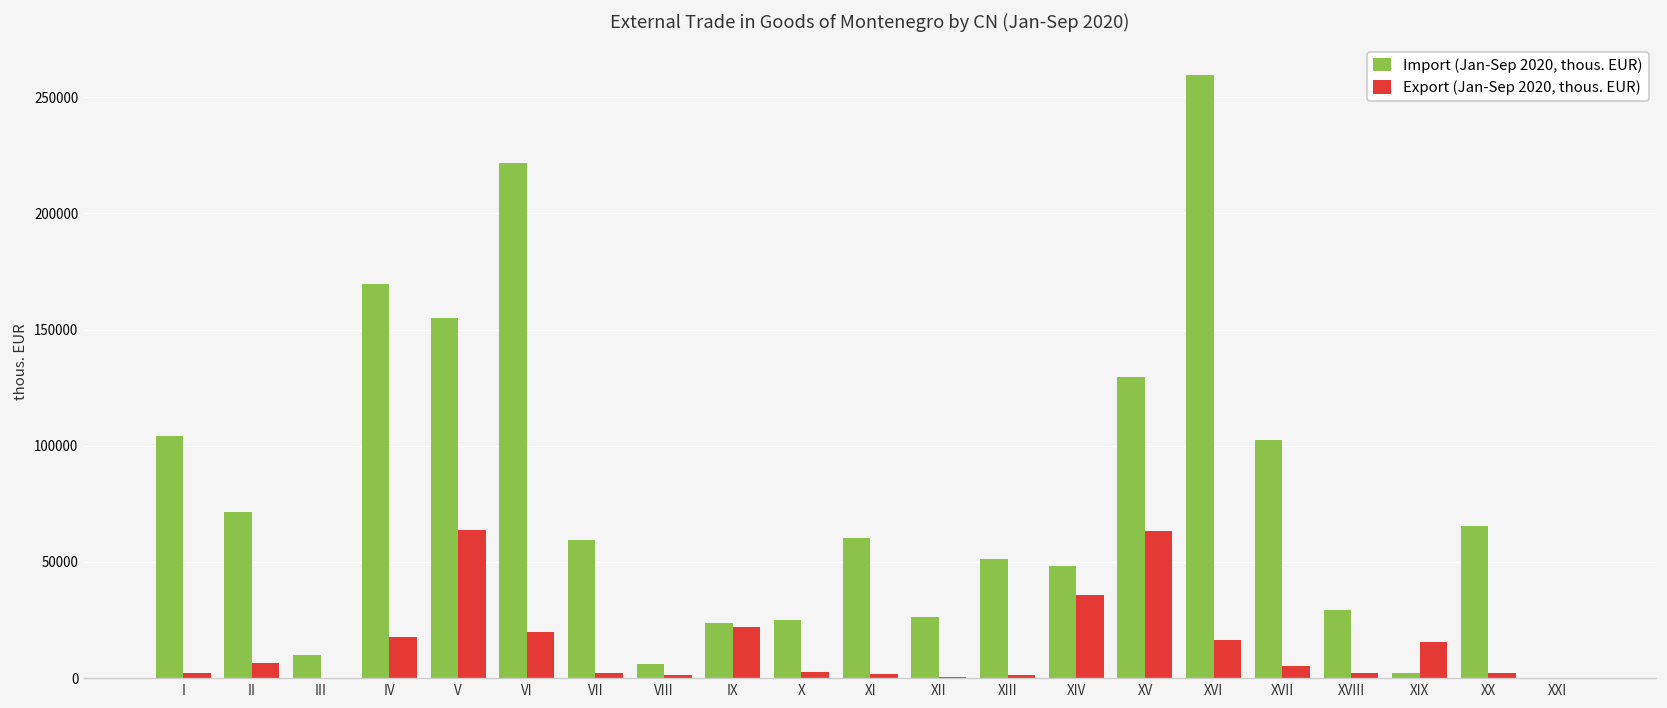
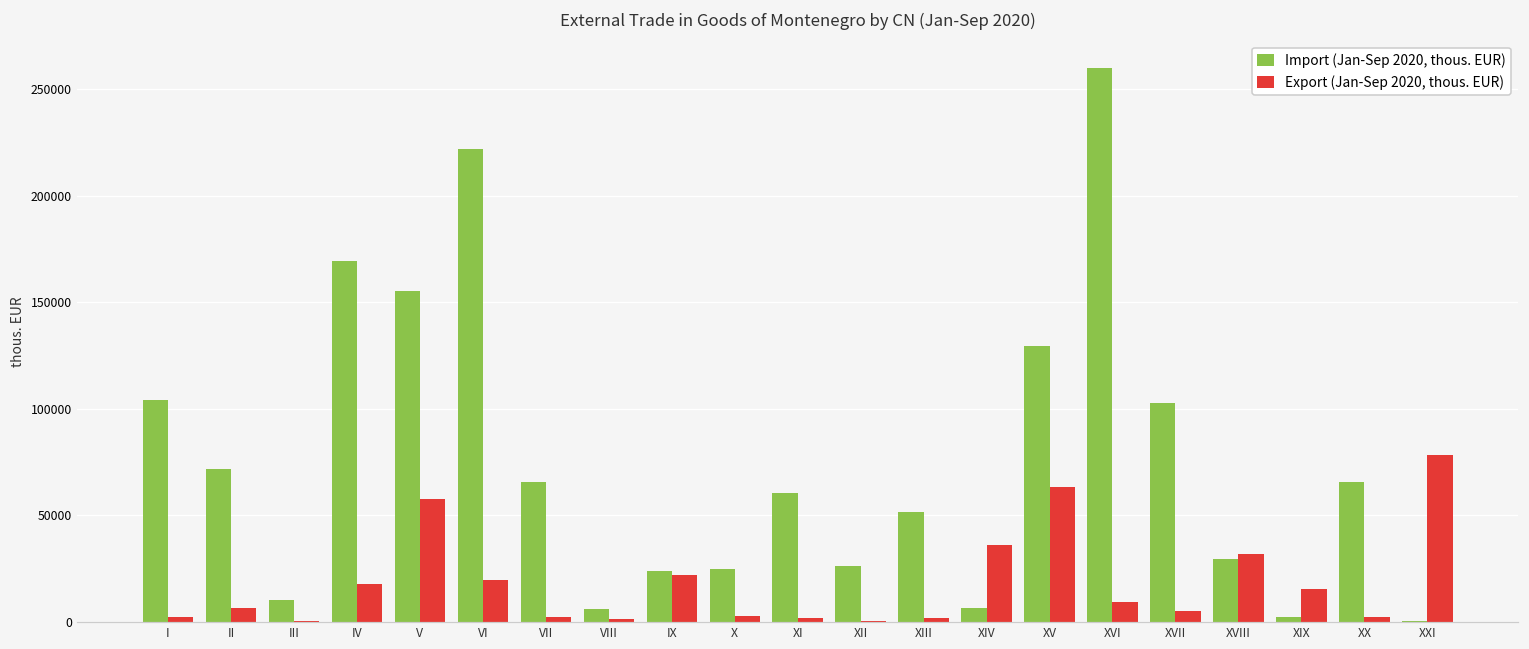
  {
    "Import (Jan-Sep 2020, thous. EUR)": {
      "I": 104000,
      "II": 71000,
      "III": 10000,
      "IV": 169000,
      "V": 155000,
      "VI": 222000,
-     "VII": 60000,
+     "VII": 65000,
      "VIII": 6000,
      "IX": 24000,
      "X": 25000,
      "XI": 60000,
      "XII": 26000,
      "XIII": 51000,
-     "XIV": 48000,
+     "XIV": 6000,
      "XV": 130000,
      "XVI": 260000,
      "XVII": 103000,
      "XVIII": 29000,
      "XIX": 2000,
      "XX": 65000
    },
    "Export (Jan-Sep 2020, thous. EUR)": {
      "I": 2000,
      "II": 7000,
      "IV": 18000,
-     "V": 64000,
+     "V": 57000,
      "VI": 20000,
      "VII": 2000,
      "IX": 22000,
      "X": 3000,
      "XI": 2000,
      "XIII": 2000,
      "XIV": 36000,
      "XV": 63000,
-     "XVI": 16000,
+     "XVI": 9000,
      "XVII": 5000,
-     "XVIII": 2000,
+     "XVIII": 32000,
      "XIX": 15000,
      "XX": 2000,
-     "XXI": 0
+     "XXI": 78000
    }
  }
